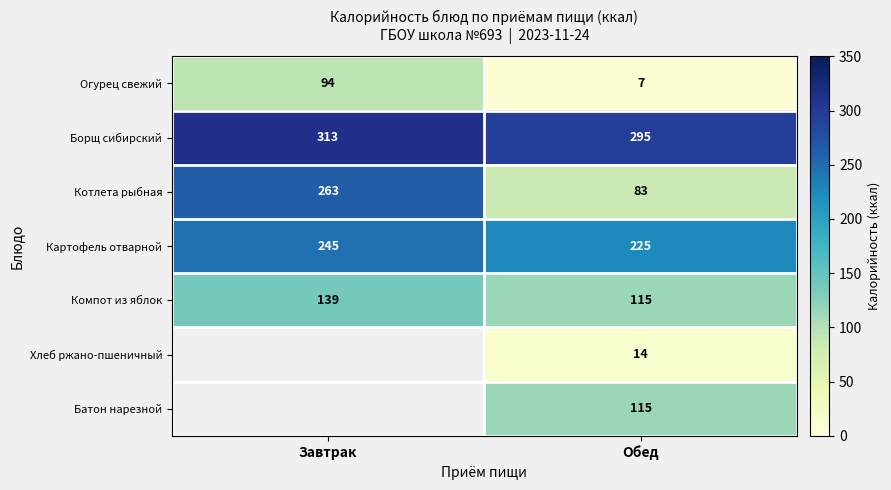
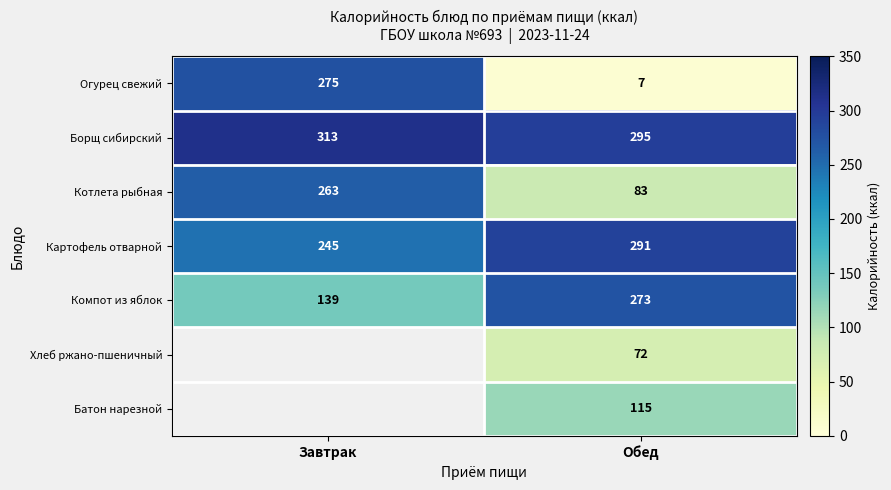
  {
    "Огурец свежий": {
-     "Завтрак": 94,
+     "Завтрак": 275,
      "Обед": 7
    },
    "Борщ сибирский": {
      "Завтрак": 313,
      "Обед": 295
    },
    "Котлета рыбная": {
      "Завтрак": 263,
      "Обед": 83
    },
    "Картофель отварной": {
      "Завтрак": 245,
-     "Обед": 225
+     "Обед": 291
    },
    "Компот из яблок": {
      "Завтрак": 139,
-     "Обед": 115
+     "Обед": 273
    },
    "Хлеб ржано-пшеничный": {
-     "Обед": 14
+     "Обед": 72
    },
    "Батон нарезной": {
      "Обед": 115
    }
  }
